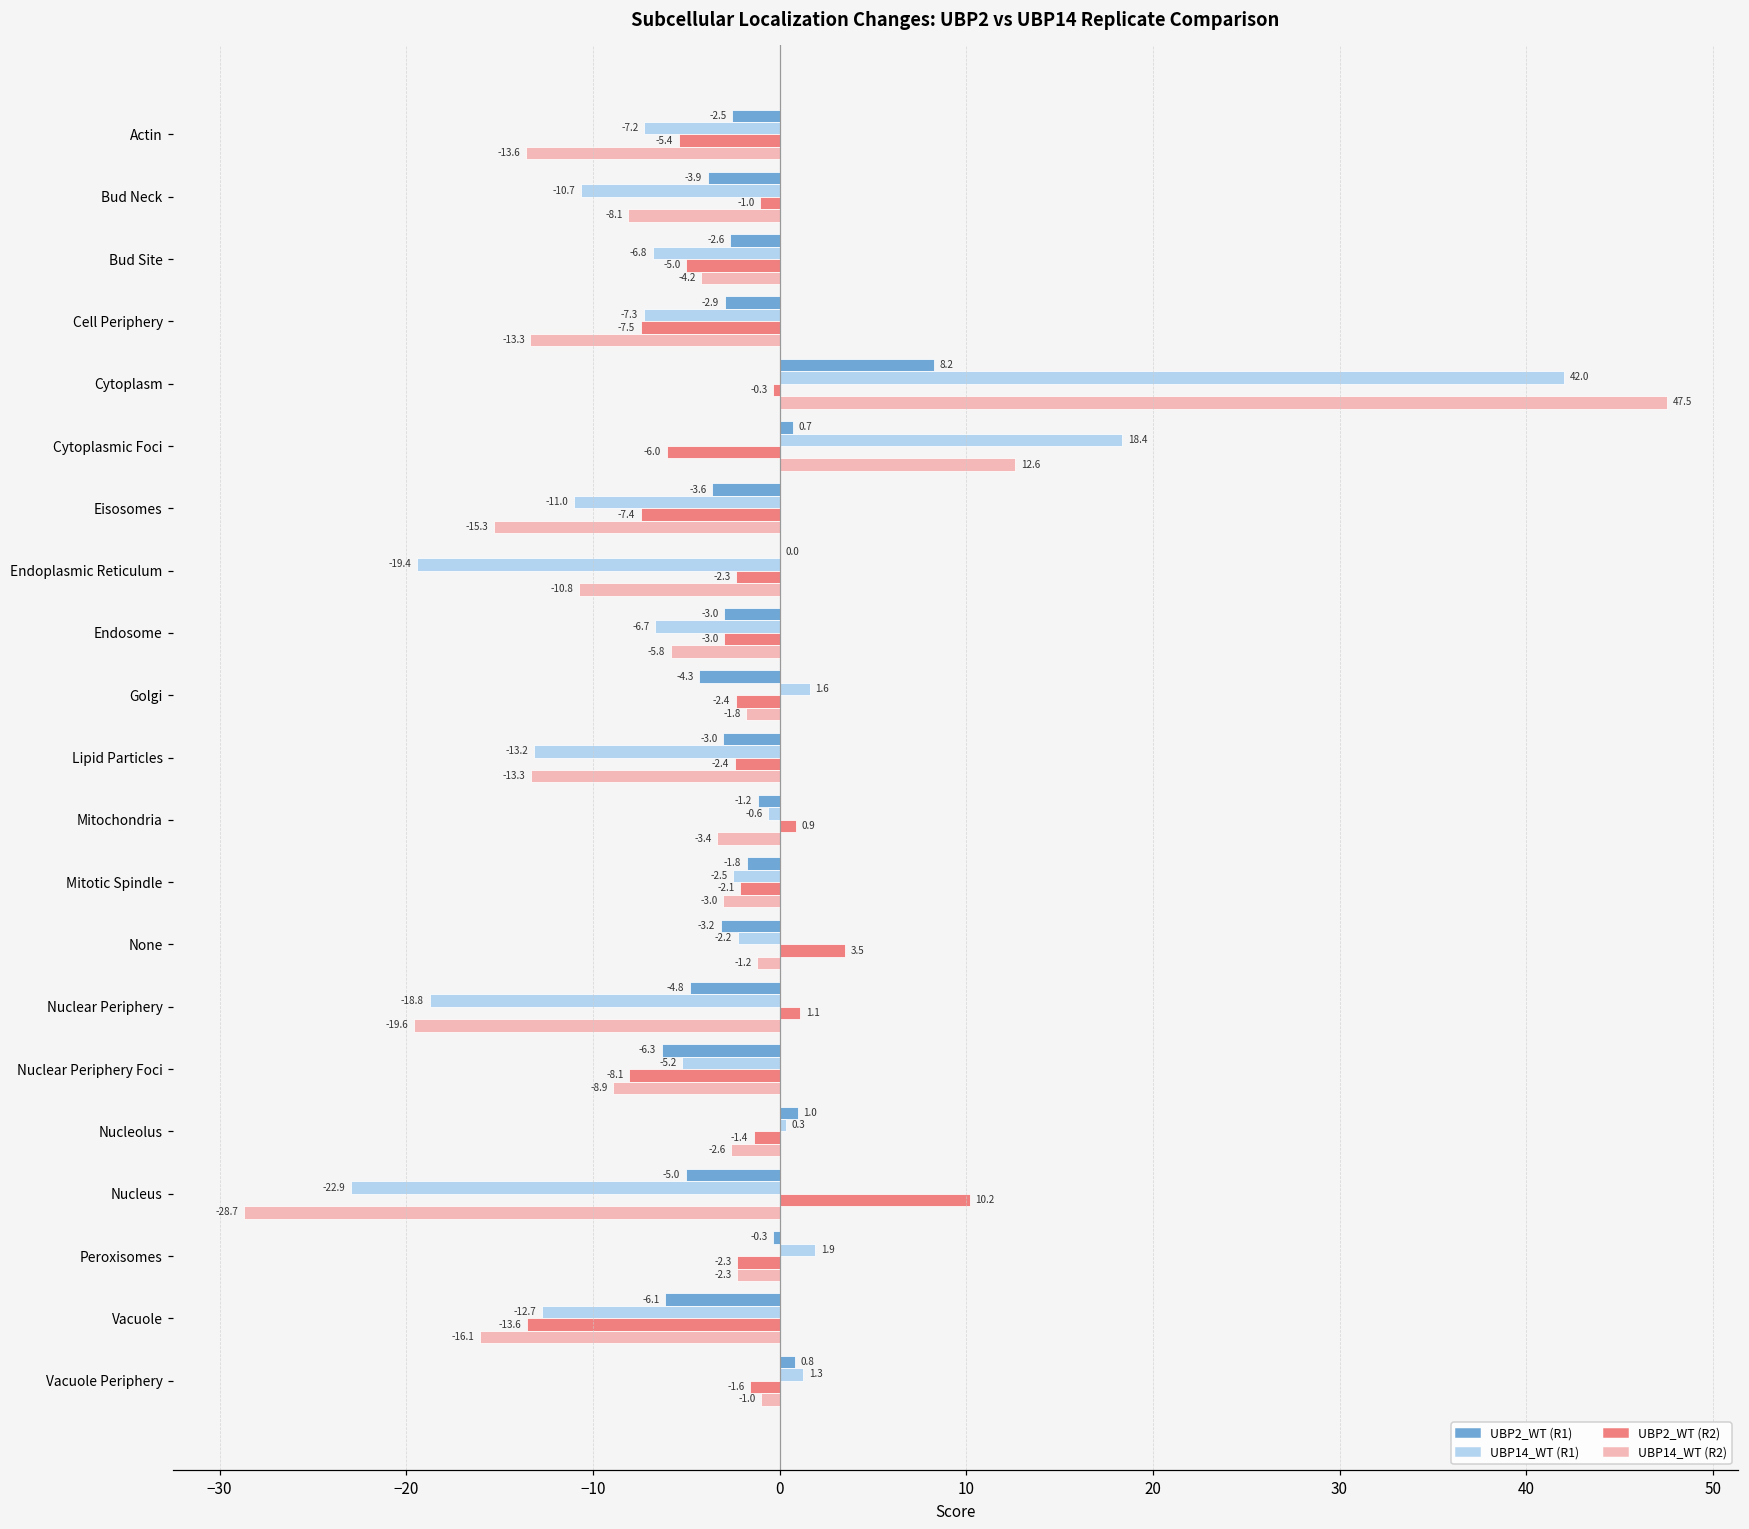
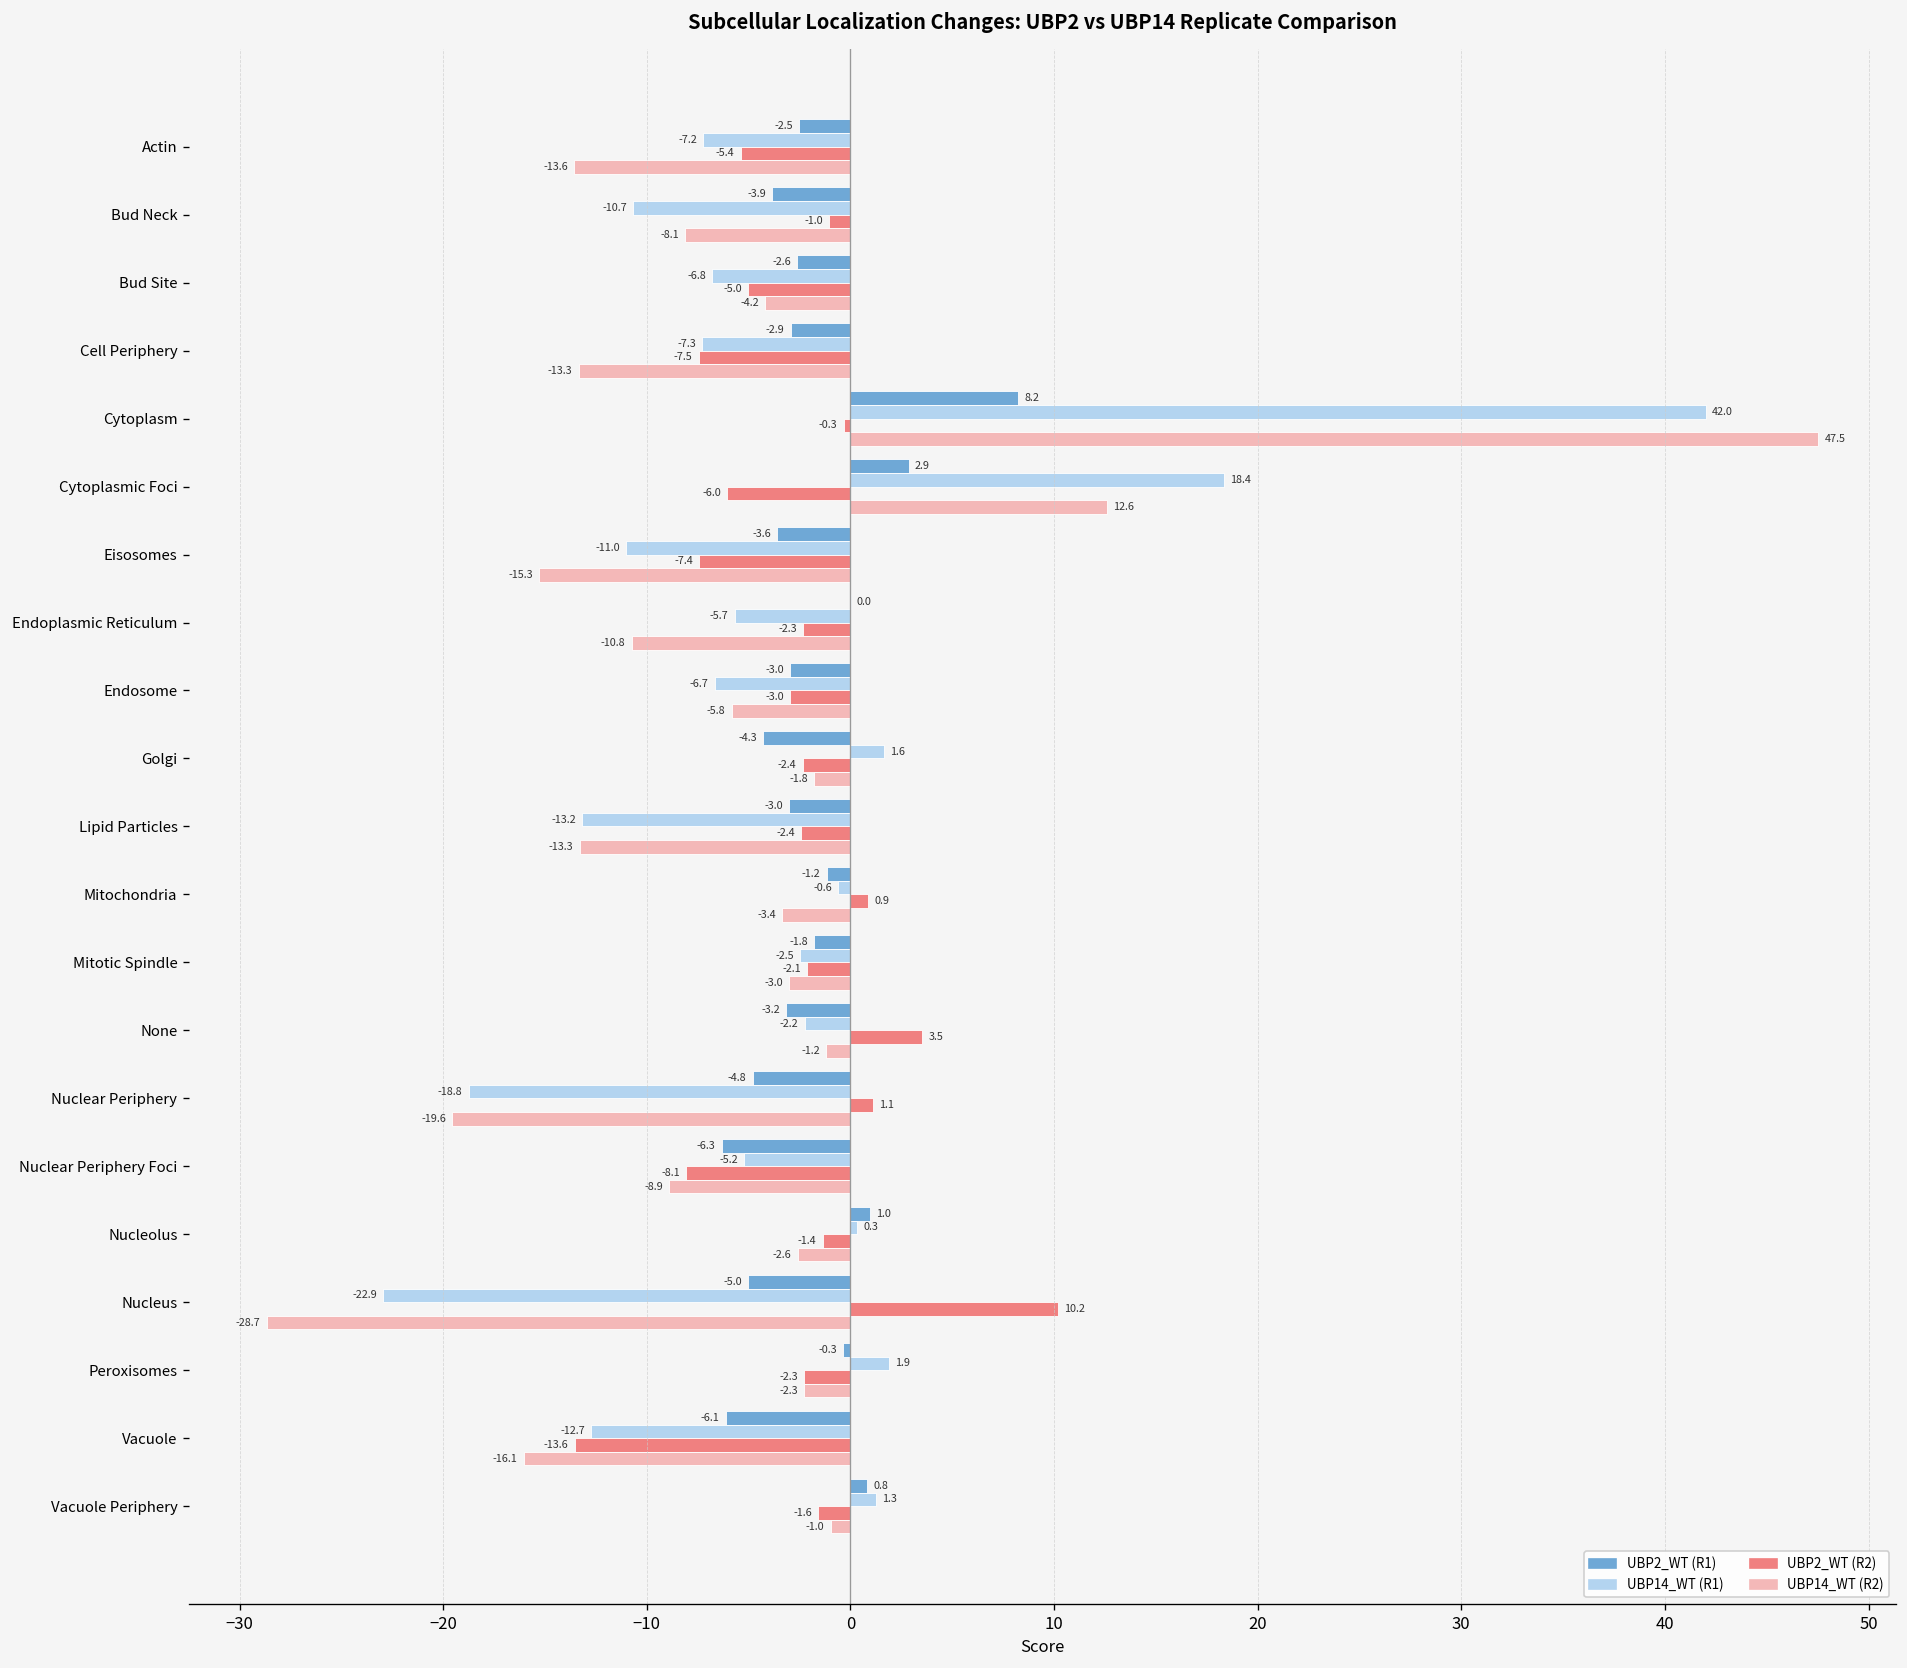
  {
    "UBP2_WT (R1)": {
      "Actin": -2.5,
      "Bud Neck": -3.9,
      "Bud Site": -2.6,
      "Cell Periphery": -2.9,
      "Cytoplasm": 8.2,
-     "Cytoplasmic Foci": 0.7,
+     "Cytoplasmic Foci": 2.9,
      "Eisosomes": -3.6,
      "Endoplasmic Reticulum": 0.0,
      "Endosome": -3.0,
      "Golgi": -4.3,
      "Lipid Particles": -3.0,
      "Mitochondria": -1.2,
      "Mitotic Spindle": -1.8,
      "None": -3.2,
      "Nuclear Periphery": -4.8,
      "Nuclear Periphery Foci": -6.3,
      "Nucleolus": 1.0,
      "Nucleus": -5.0,
      "Peroxisomes": -0.3,
      "Vacuole": -6.1,
      "Vacuole Periphery": 0.8
    },
    "UBP14_WT (R1)": {
      "Actin": -7.2,
      "Bud Neck": -10.7,
      "Bud Site": -6.8,
      "Cell Periphery": -7.3,
      "Cytoplasm": 42.0,
      "Cytoplasmic Foci": 18.4,
      "Eisosomes": -11.0,
-     "Endoplasmic Reticulum": -19.4,
+     "Endoplasmic Reticulum": -5.7,
      "Endosome": -6.7,
      "Golgi": 1.6,
      "Lipid Particles": -13.2,
      "Mitochondria": -0.6,
      "Mitotic Spindle": -2.5,
      "None": -2.2,
      "Nuclear Periphery": -18.8,
      "Nuclear Periphery Foci": -5.2,
      "Nucleolus": 0.3,
      "Nucleus": -22.9,
      "Peroxisomes": 1.9,
      "Vacuole": -12.7,
      "Vacuole Periphery": 1.3
    },
    "UBP2_WT (R2)": {
      "Actin": -5.4,
      "Bud Neck": -1.0,
      "Bud Site": -5.0,
      "Cell Periphery": -7.5,
      "Cytoplasm": -0.3,
      "Cytoplasmic Foci": -6.0,
      "Eisosomes": -7.4,
      "Endoplasmic Reticulum": -2.3,
      "Endosome": -3.0,
      "Golgi": -2.4,
      "Lipid Particles": -2.4,
      "Mitochondria": 0.9,
      "Mitotic Spindle": -2.1,
      "None": 3.5,
      "Nuclear Periphery": 1.1,
      "Nuclear Periphery Foci": -8.1,
      "Nucleolus": -1.4,
      "Nucleus": 10.2,
      "Peroxisomes": -2.3,
      "Vacuole": -13.6,
      "Vacuole Periphery": -1.6
    },
    "UBP14_WT (R2)": {
      "Actin": -13.6,
      "Bud Neck": -8.1,
      "Bud Site": -4.2,
      "Cell Periphery": -13.3,
      "Cytoplasm": 47.5,
      "Cytoplasmic Foci": 12.6,
      "Eisosomes": -15.3,
      "Endoplasmic Reticulum": -10.8,
      "Endosome": -5.8,
      "Golgi": -1.8,
      "Lipid Particles": -13.3,
      "Mitochondria": -3.4,
      "Mitotic Spindle": -3.0,
      "None": -1.2,
      "Nuclear Periphery": -19.6,
      "Nuclear Periphery Foci": -8.9,
      "Nucleolus": -2.6,
      "Nucleus": -28.7,
      "Peroxisomes": -2.3,
      "Vacuole": -16.1,
      "Vacuole Periphery": -1.0
    }
  }
